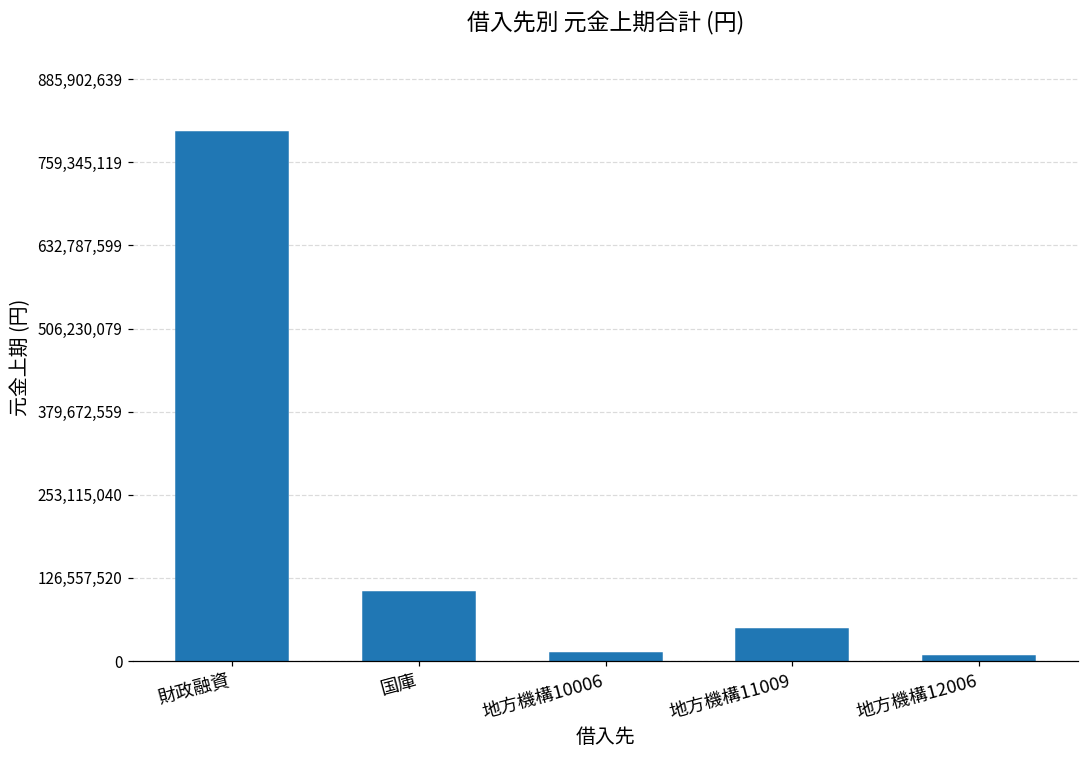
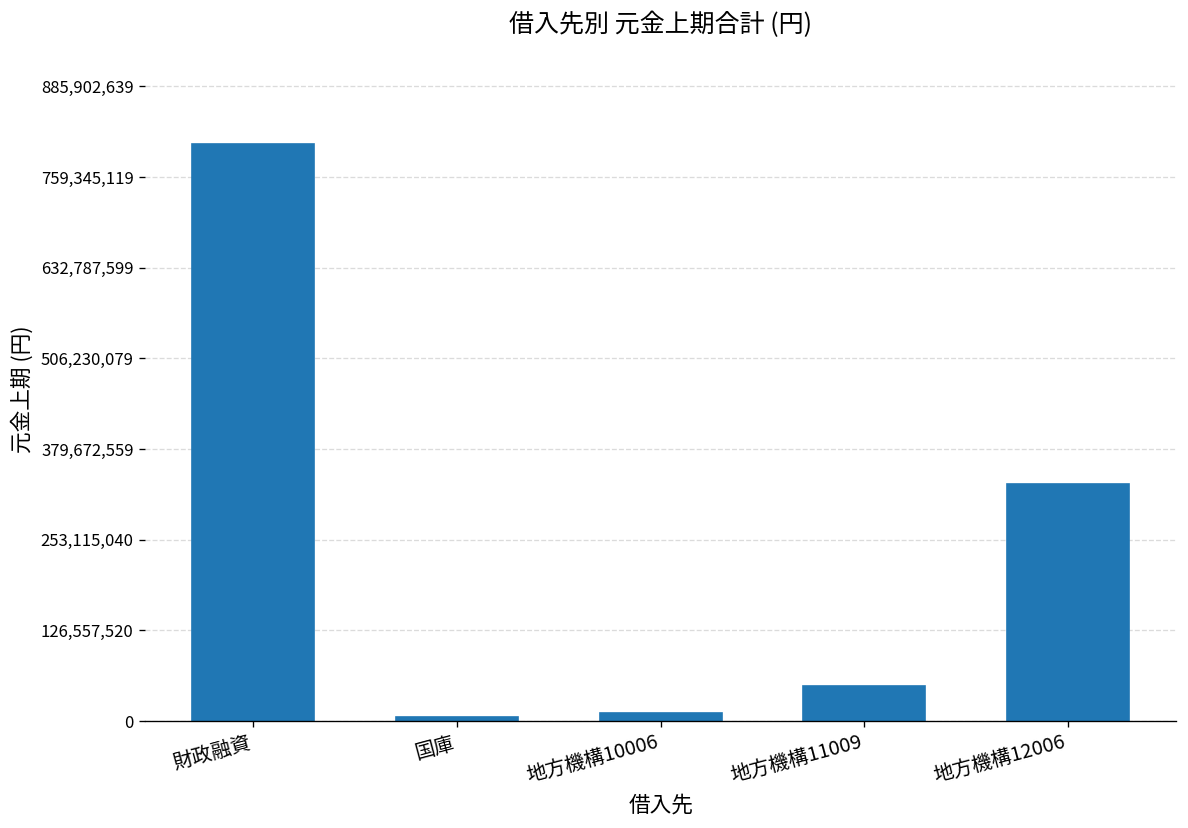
  {
    "財政融資": "810,000,000",
-   "国庫": "100,000,000",
+   "国庫": "10,000,000",
    "地方機構10006": "10,000,000",
    "地方機構11009": "50,000,000",
-   "地方機構12006": "10,000,000"
+   "地方機構12006": "330,000,000"
  }
